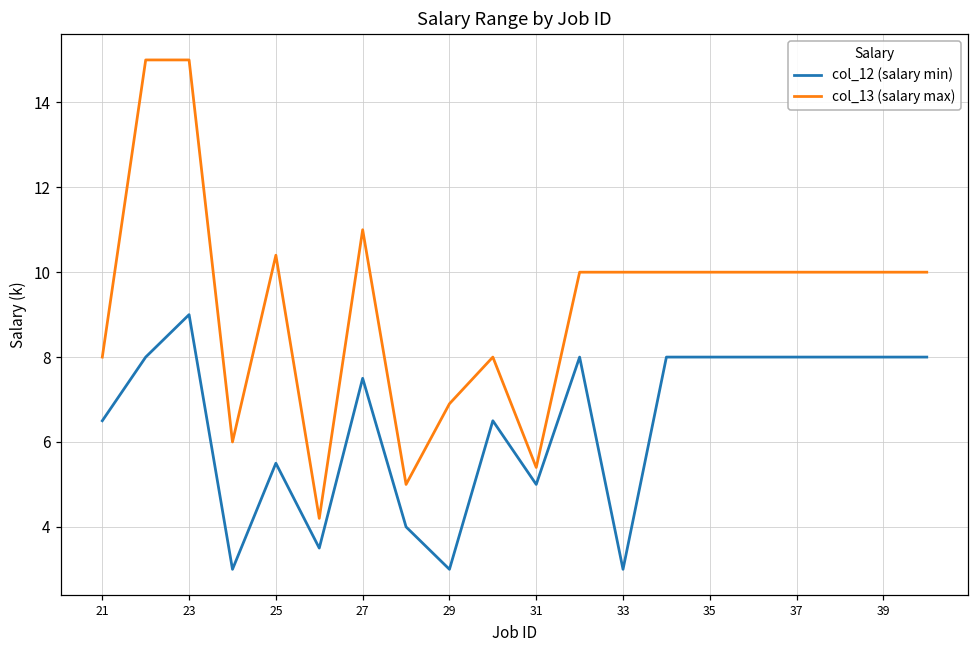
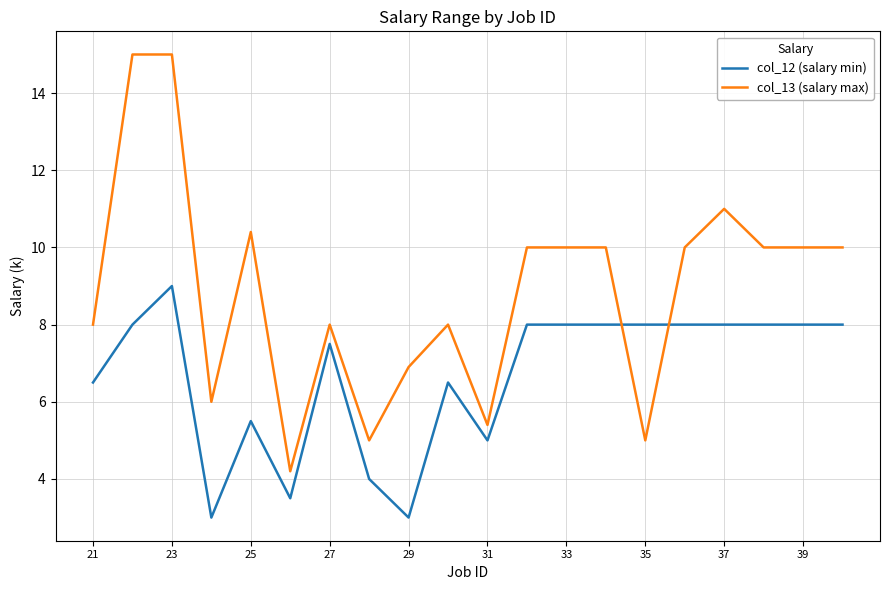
  {
    "col_12 (salary min)": {
      "21": 6.5,
      "23": 9,
      "25": 5.5,
      "27": 7.5,
      "29": 3,
      "31": 5,
-     "33": 3,
+     "33": 8,
      "35": 8,
      "37": 8,
      "39": 8
    },
    "col_13 (salary max)": {
      "21": 8,
      "23": 15,
      "25": 10.4,
-     "27": 11,
+     "27": 8,
      "29": 6.9,
      "31": 5.4,
      "33": 10,
-     "35": 10,
-     "37": 10,
+     "35": 5,
+     "37": 11,
      "39": 10
    }
  }
